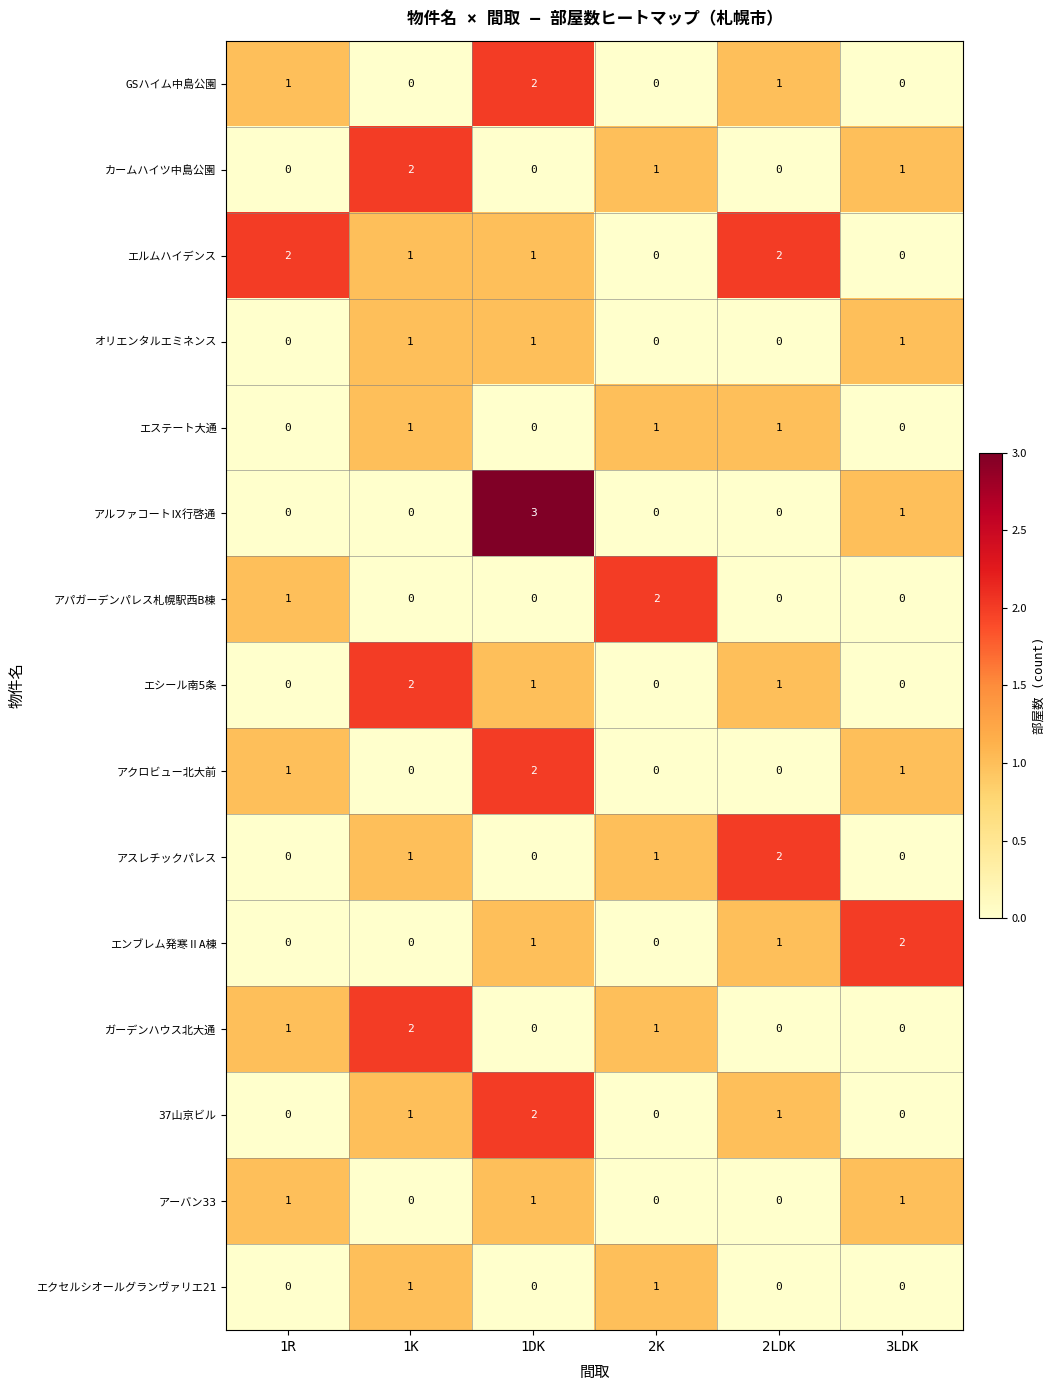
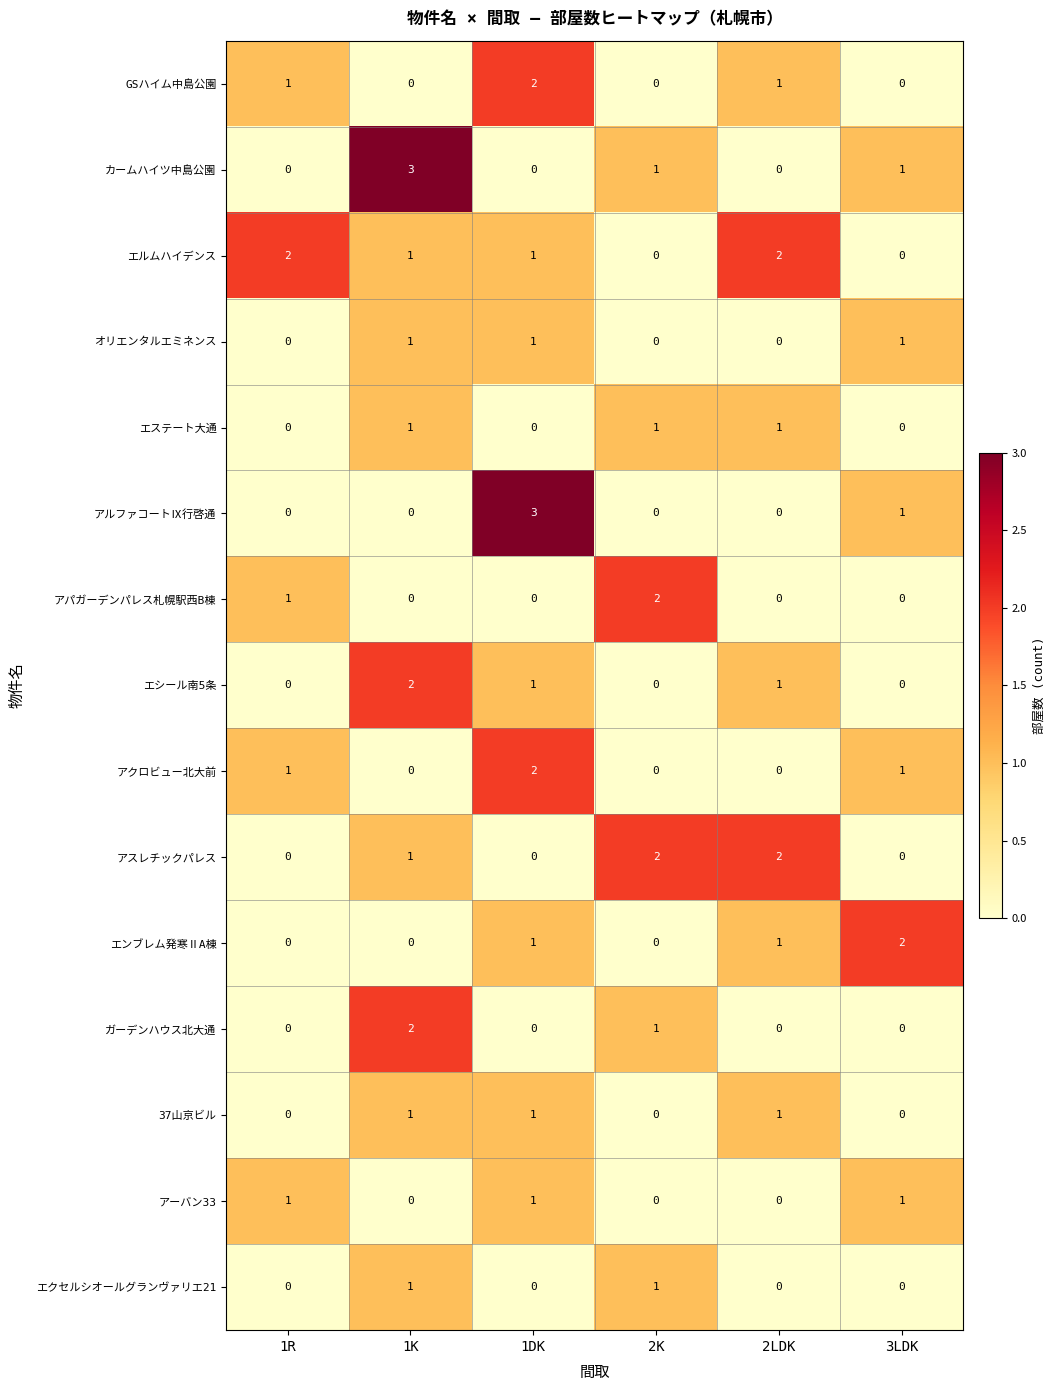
  {
    "GSハイム中島公園": {
      "1R": 1,
      "1K": 0,
      "1DK": 2,
      "2K": 0,
      "2LDK": 1,
      "3LDK": 0
    },
    "カームハイツ中島公園": {
      "1R": 0,
-     "1K": 2,
+     "1K": 3,
      "1DK": 0,
      "2K": 1,
      "2LDK": 0,
      "3LDK": 1
    },
    "エルムハイデンス": {
      "1R": 2,
      "1K": 1,
      "1DK": 1,
      "2K": 0,
      "2LDK": 2,
      "3LDK": 0
    },
    "オリエンタルエミネンス": {
      "1R": 0,
      "1K": 1,
      "1DK": 1,
      "2K": 0,
      "2LDK": 0,
      "3LDK": 1
    },
    "エステート大通": {
      "1R": 0,
      "1K": 1,
      "1DK": 0,
      "2K": 1,
      "2LDK": 1,
      "3LDK": 0
    },
    "アルファコートⅨ行啓通": {
      "1R": 0,
      "1K": 0,
      "1DK": 3,
      "2K": 0,
      "2LDK": 0,
      "3LDK": 1
    },
    "アパガーデンパレス札幌駅西B棟": {
      "1R": 1,
      "1K": 0,
      "1DK": 0,
      "2K": 2,
      "2LDK": 0,
      "3LDK": 0
    },
    "エシール南5条": {
      "1R": 0,
      "1K": 2,
      "1DK": 1,
      "2K": 0,
      "2LDK": 1,
      "3LDK": 0
    },
    "アクロビュー北大前": {
      "1R": 1,
      "1K": 0,
      "1DK": 2,
      "2K": 0,
      "2LDK": 0,
      "3LDK": 1
    },
    "アスレチックパレス": {
      "1R": 0,
      "1K": 1,
      "1DK": 0,
-     "2K": 1,
+     "2K": 2,
      "2LDK": 2,
      "3LDK": 0
    },
    "エンブレム発寒ⅡA棟": {
      "1R": 0,
      "1K": 0,
      "1DK": 1,
      "2K": 0,
      "2LDK": 1,
      "3LDK": 2
    },
    "ガーデンハウス北大通": {
-     "1R": 1,
+     "1R": 0,
      "1K": 2,
      "1DK": 0,
      "2K": 1,
      "2LDK": 0,
      "3LDK": 0
    },
    "37山京ビル": {
      "1R": 0,
      "1K": 1,
-     "1DK": 2,
+     "1DK": 1,
      "2K": 0,
      "2LDK": 1,
      "3LDK": 0
    },
    "アーバン33": {
      "1R": 1,
      "1K": 0,
      "1DK": 1,
      "2K": 0,
      "2LDK": 0,
      "3LDK": 1
    },
    "エクセルシオールグランヴァリエ21": {
      "1R": 0,
      "1K": 1,
      "1DK": 0,
      "2K": 1,
      "2LDK": 0,
      "3LDK": 0
    }
  }
